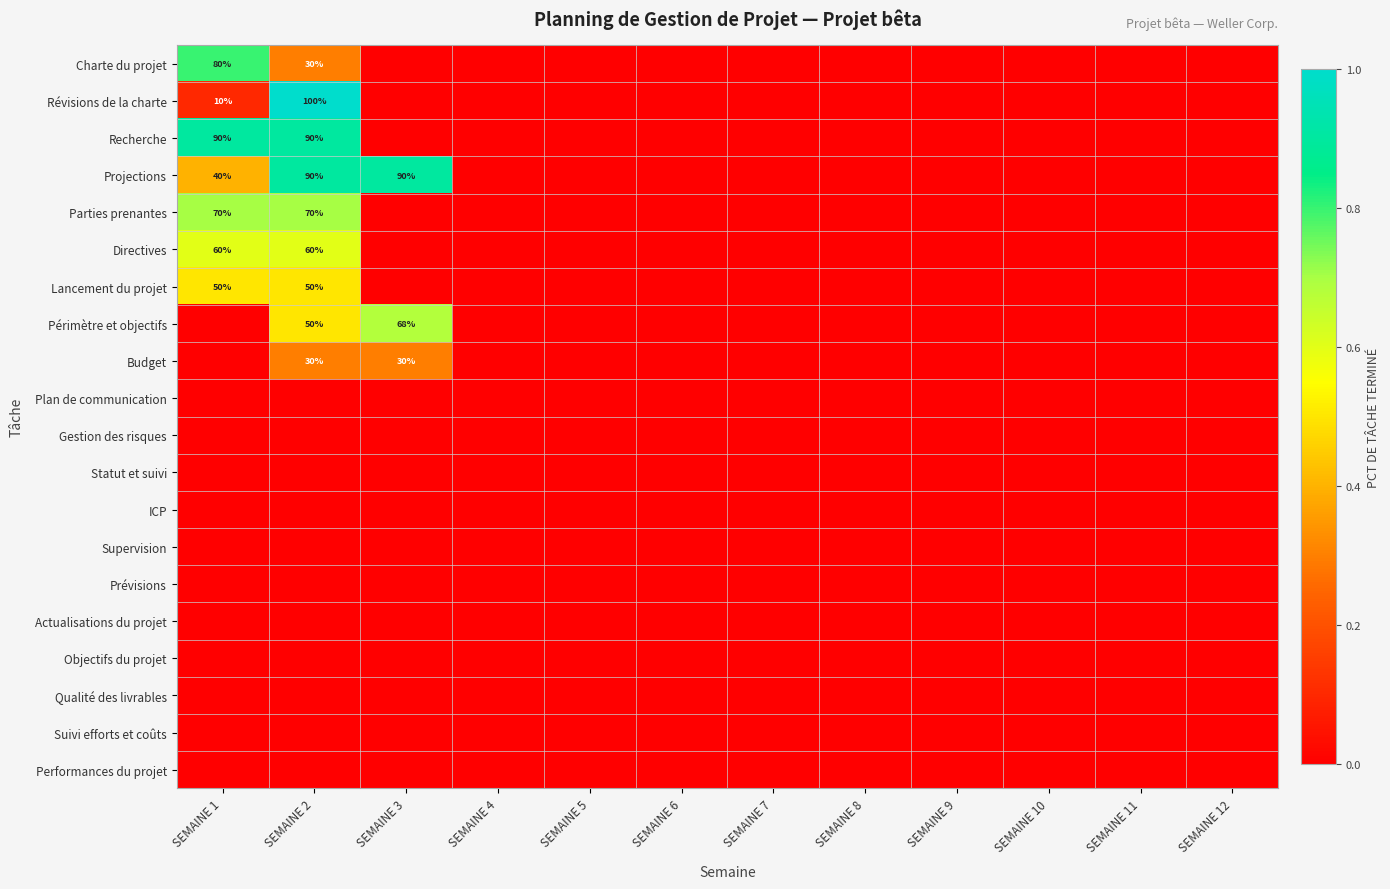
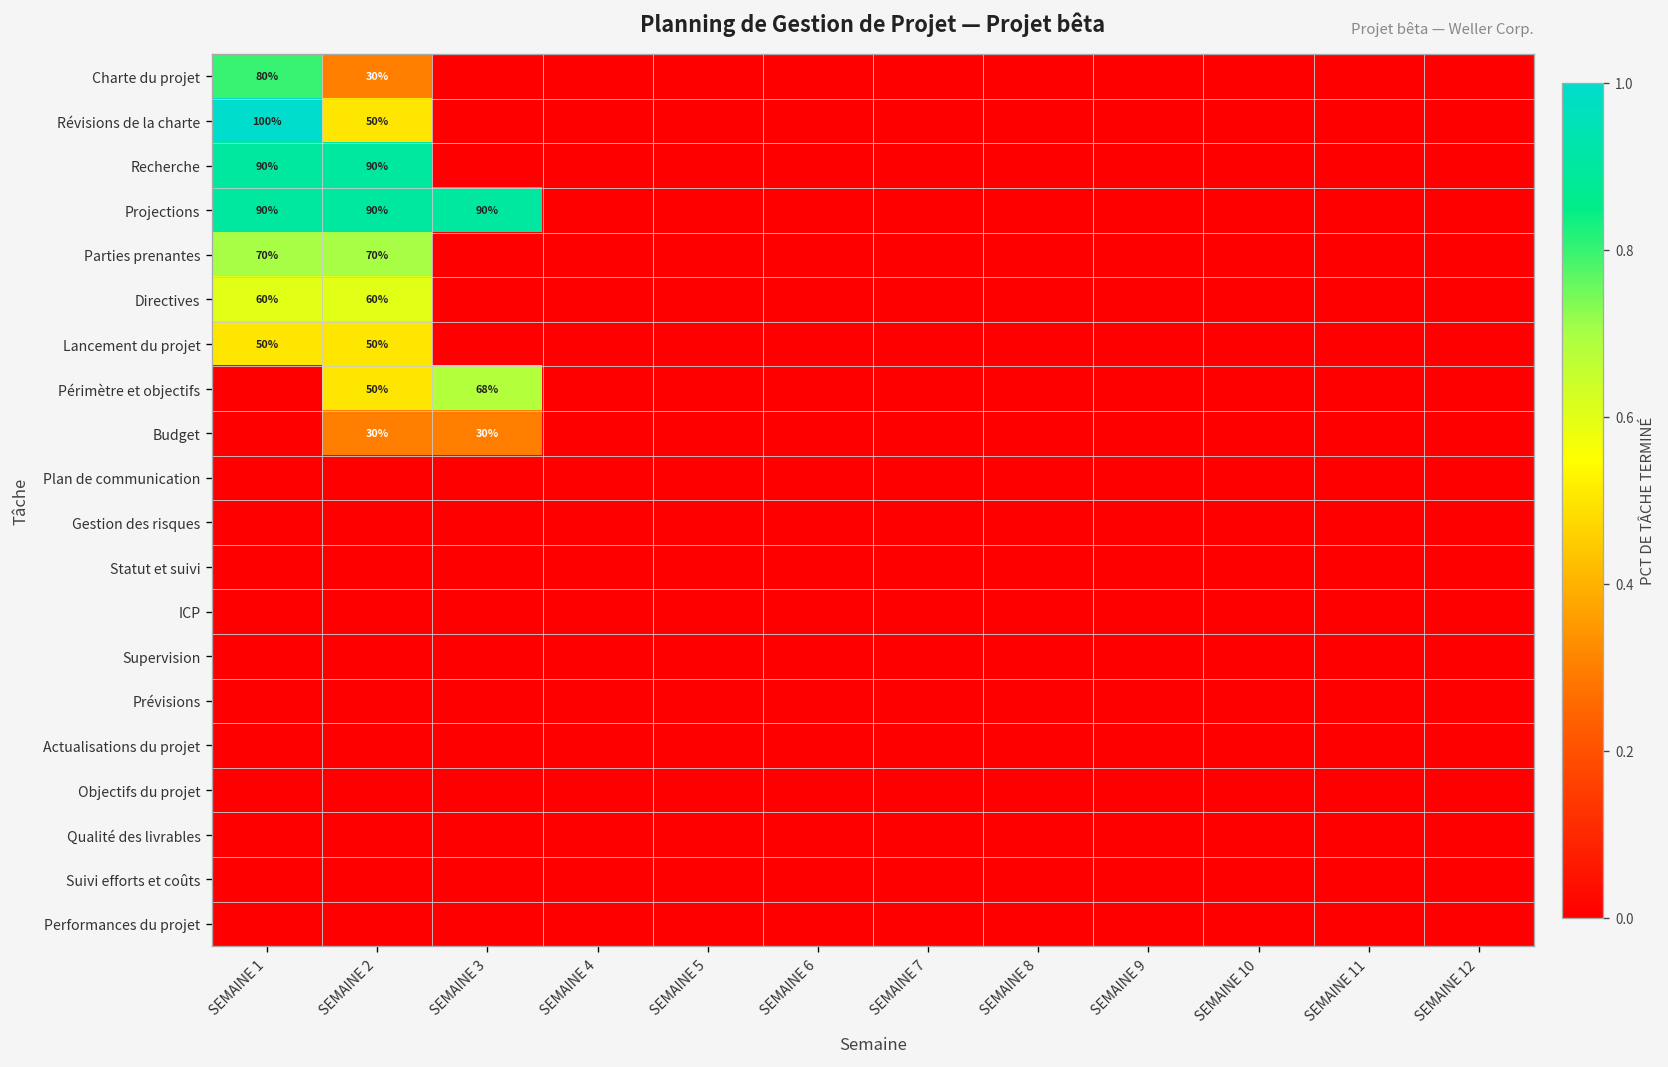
  {
    "Charte du projet": {
      "SEMAINE 1": "80%",
      "SEMAINE 2": "30%"
    },
    "Révisions de la charte": {
-     "SEMAINE 1": "10%",
-     "SEMAINE 2": "100%"
+     "SEMAINE 1": "100%",
+     "SEMAINE 2": "50%"
    },
    "Recherche": {
      "SEMAINE 1": "90%",
      "SEMAINE 2": "90%"
    },
    "Projections": {
-     "SEMAINE 1": "40%",
+     "SEMAINE 1": "90%",
      "SEMAINE 2": "90%",
      "SEMAINE 3": "90%"
    },
    "Parties prenantes": {
      "SEMAINE 1": "70%",
      "SEMAINE 2": "70%"
    },
    "Directives": {
      "SEMAINE 1": "60%",
      "SEMAINE 2": "60%"
    },
    "Lancement du projet": {
      "SEMAINE 1": "50%",
      "SEMAINE 2": "50%"
    },
    "Périmètre et objectifs": {
      "SEMAINE 2": "50%",
      "SEMAINE 3": "68%"
    },
    "Budget": {
      "SEMAINE 2": "30%",
      "SEMAINE 3": "30%"
    }
  }
